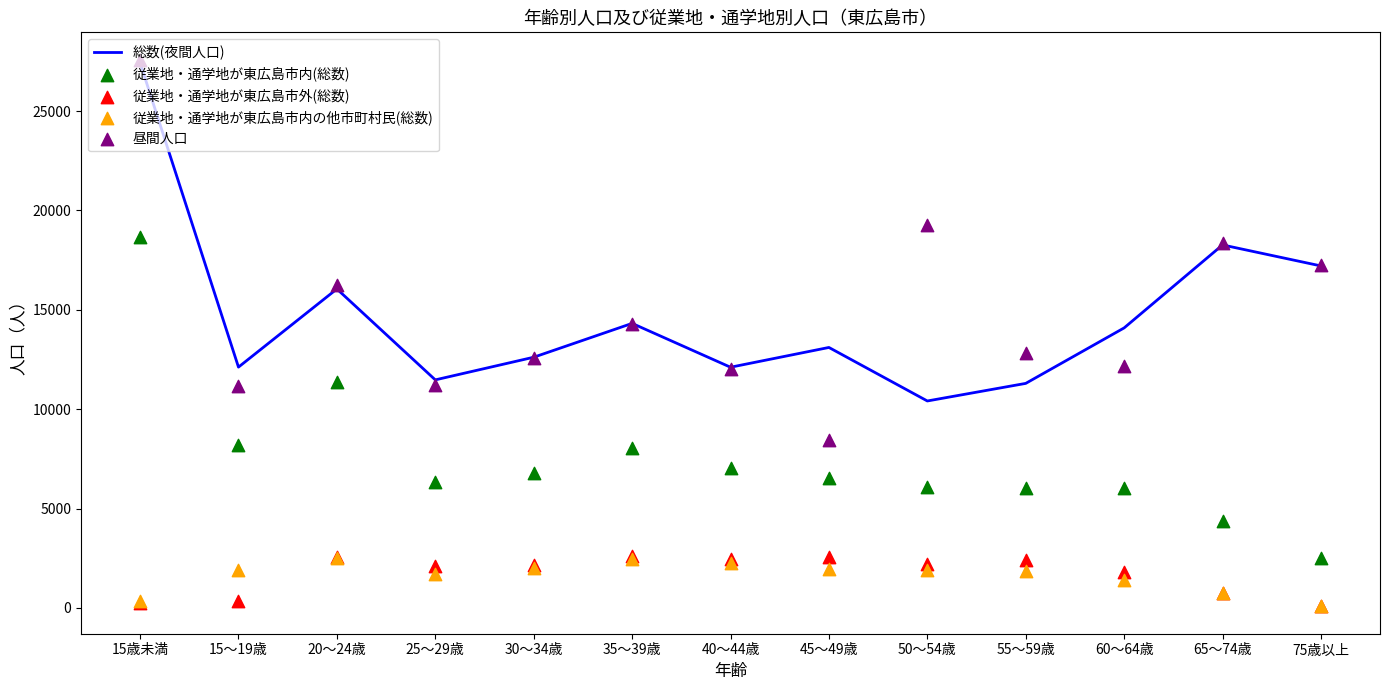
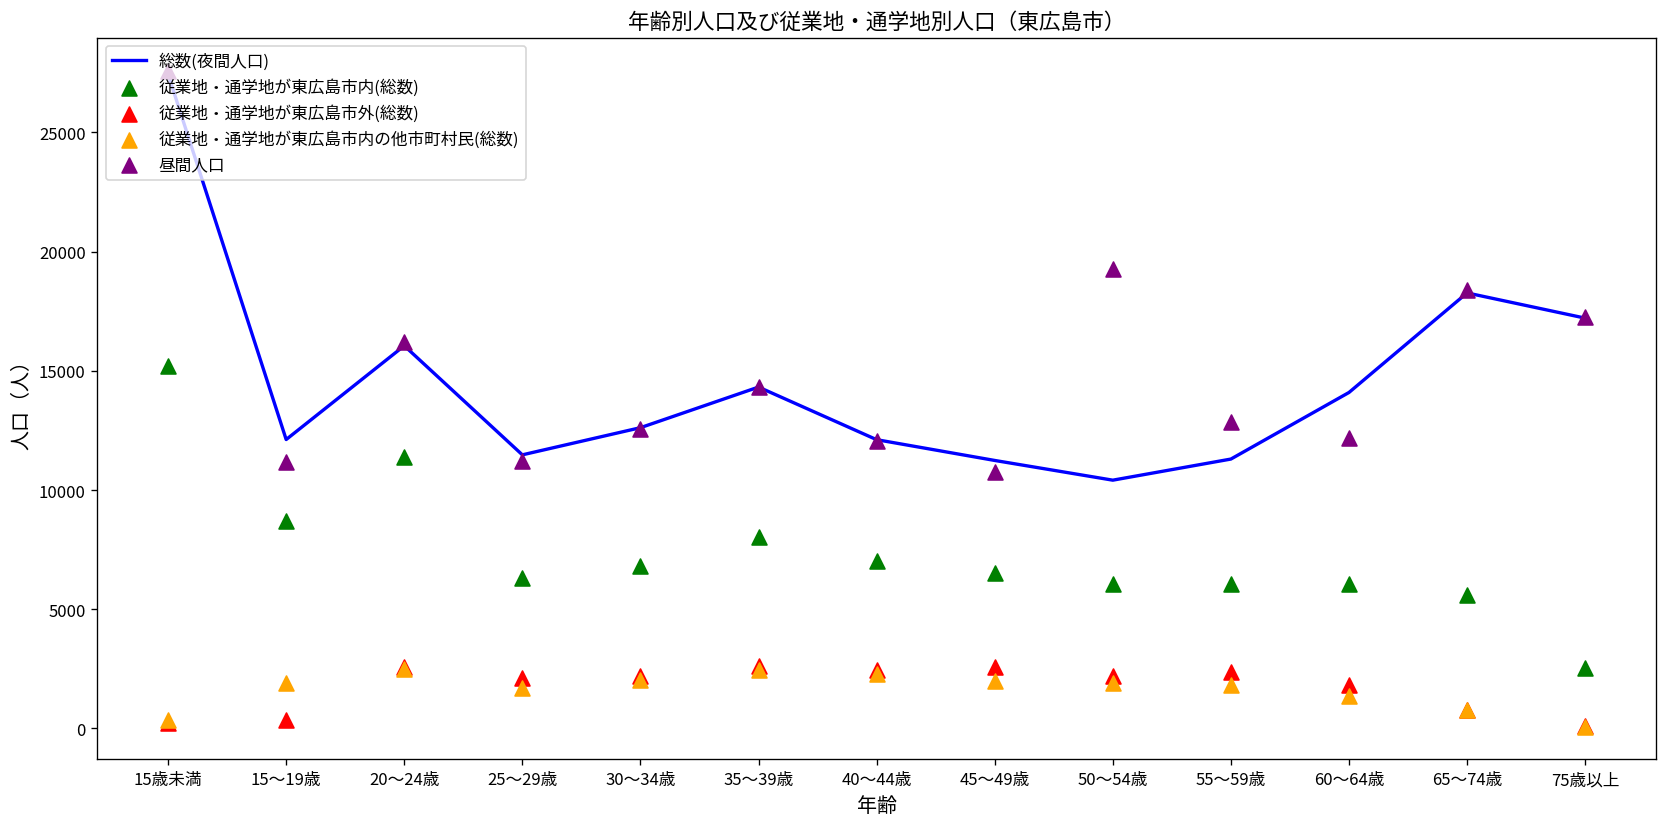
  {
    "従業地・通学地が東広島市内(総数)": {
-     "15歳未満": 18700,
-     "15～19歳": 8200,
-     "65～74歳": 4400
+     "15歳未満": 15200,
+     "15～19歳": 8700,
+     "65～74歳": 5600
    },
    "総数(夜間人口)": {
      "15～19歳": 12100,
      "20～24歳": 16100,
      "25～29歳": 11500,
-     "45～49歳": 13100,
+     "45～49歳": 11200,
      "50～54歳": 10400,
      "55～59歳": 11300,
      "60～64歳": 14100
    },
    "昼間人口": {
-     "45～49歳": 8500
+     "45～49歳": 10800
    }
  }
